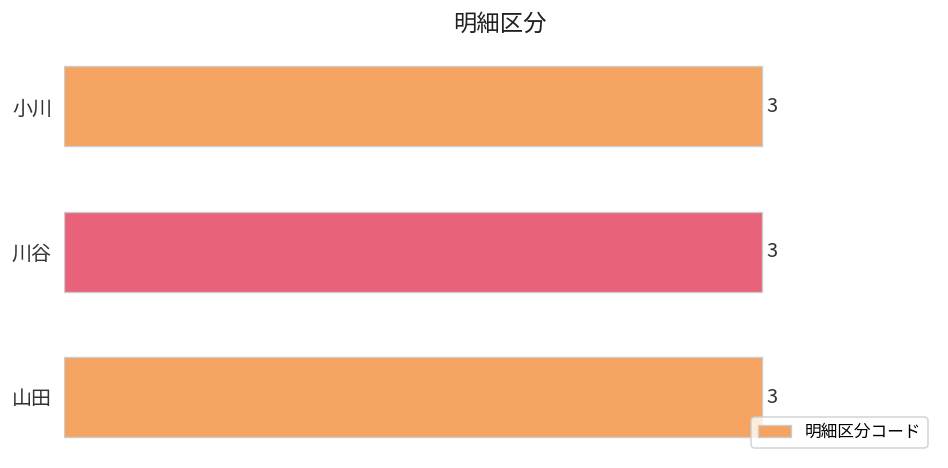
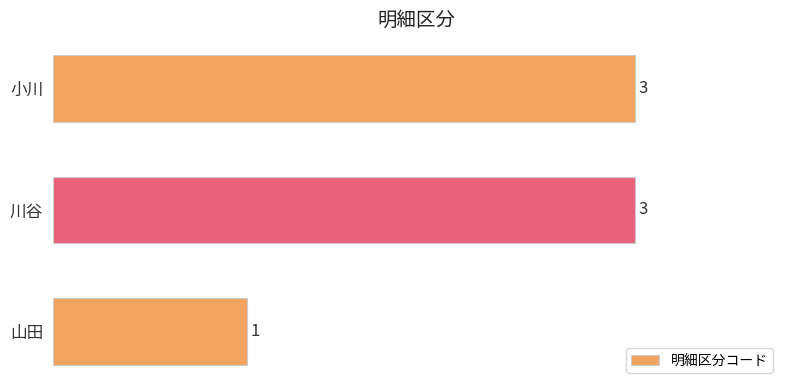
  {
    "小川": 3,
    "川谷": 3,
-   "山田": 3
+   "山田": 1
  }
